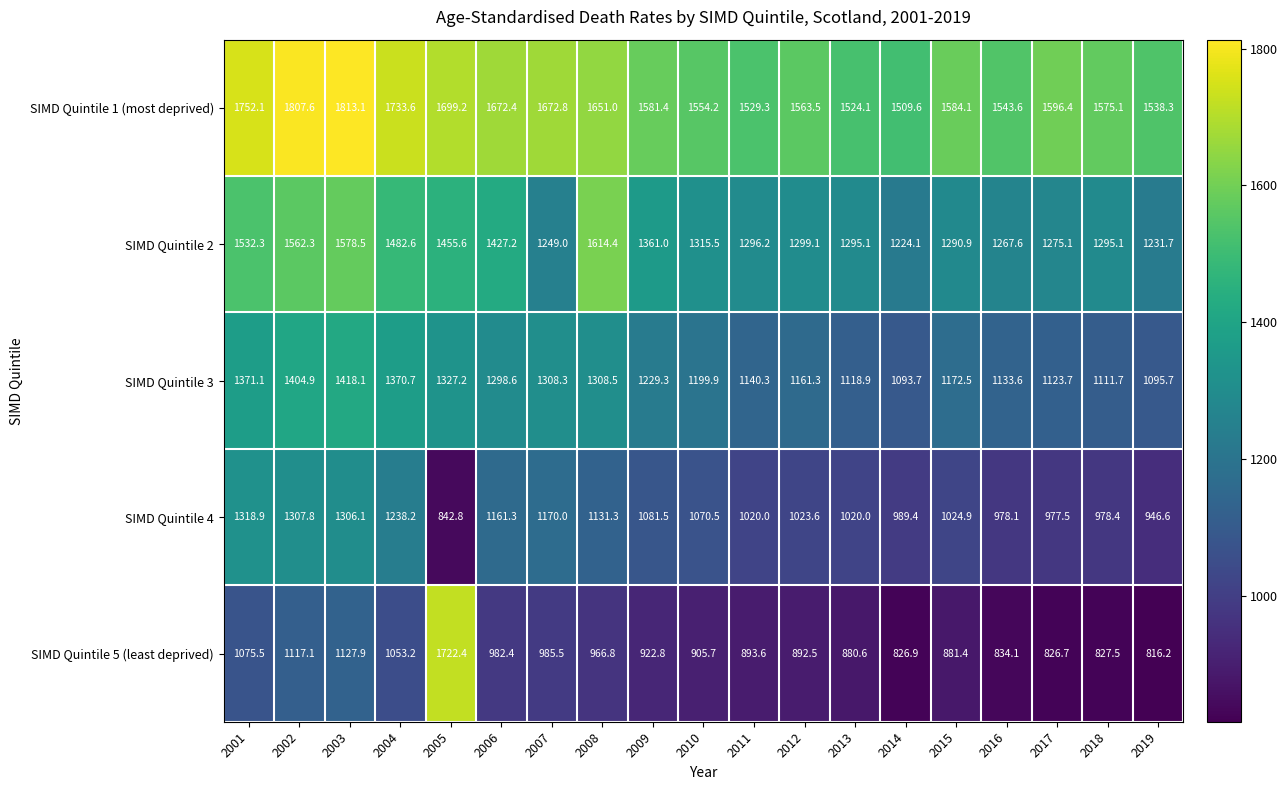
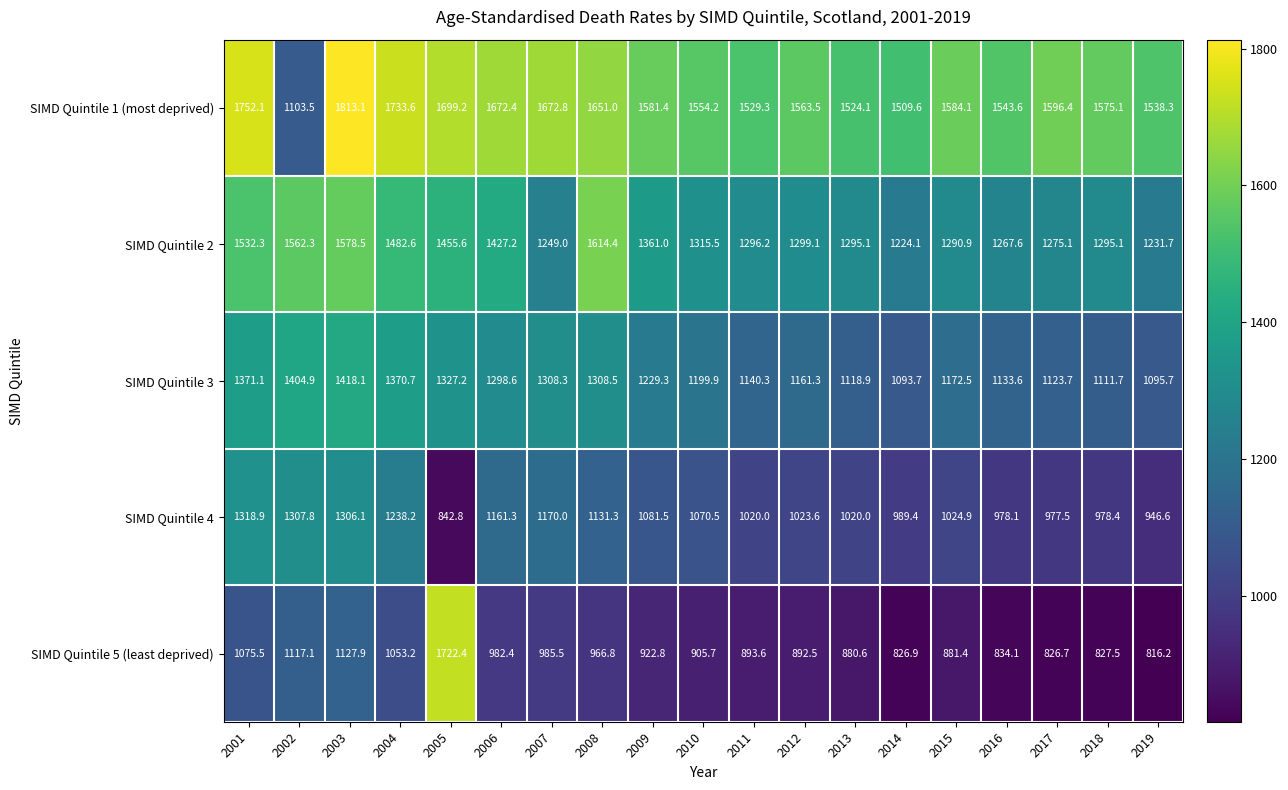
  {
    "SIMD Quintile 1 (most deprived)": {
      "2001": 1752.1,
-     "2002": 1807.6,
+     "2002": 1103.5,
      "2003": 1813.1,
      "2004": 1733.6,
      "2005": 1699.2,
      "2006": 1672.4,
      "2007": 1672.8,
      "2008": 1651.0,
      "2009": 1581.4,
      "2010": 1554.2,
      "2011": 1529.3,
      "2012": 1563.5,
      "2013": 1524.1,
      "2014": 1509.6,
      "2015": 1584.1,
      "2016": 1543.6,
      "2017": 1596.4,
      "2018": 1575.1,
      "2019": 1538.3
    },
    "SIMD Quintile 2": {
      "2001": 1532.3,
      "2002": 1562.3,
      "2003": 1578.5,
      "2004": 1482.6,
      "2005": 1455.6,
      "2006": 1427.2,
      "2007": 1249.0,
      "2008": 1614.4,
      "2009": 1361.0,
      "2010": 1315.5,
      "2011": 1296.2,
      "2012": 1299.1,
      "2013": 1295.1,
      "2014": 1224.1,
      "2015": 1290.9,
      "2016": 1267.6,
      "2017": 1275.1,
      "2018": 1295.1,
      "2019": 1231.7
    },
    "SIMD Quintile 3": {
      "2001": 1371.1,
      "2002": 1404.9,
      "2003": 1418.1,
      "2004": 1370.7,
      "2005": 1327.2,
      "2006": 1298.6,
      "2007": 1308.3,
      "2008": 1308.5,
      "2009": 1229.3,
      "2010": 1199.9,
      "2011": 1140.3,
      "2012": 1161.3,
      "2013": 1118.9,
      "2014": 1093.7,
      "2015": 1172.5,
      "2016": 1133.6,
      "2017": 1123.7,
      "2018": 1111.7,
      "2019": 1095.7
    },
    "SIMD Quintile 4": {
      "2001": 1318.9,
      "2002": 1307.8,
      "2003": 1306.1,
      "2004": 1238.2,
      "2005": 842.8,
      "2006": 1161.3,
      "2007": 1170.0,
      "2008": 1131.3,
      "2009": 1081.5,
      "2010": 1070.5,
      "2011": 1020.0,
      "2012": 1023.6,
      "2013": 1020.0,
      "2014": 989.4,
      "2015": 1024.9,
      "2016": 978.1,
      "2017": 977.5,
      "2018": 978.4,
      "2019": 946.6
    },
    "SIMD Quintile 5 (least deprived)": {
      "2001": 1075.5,
      "2002": 1117.1,
      "2003": 1127.9,
      "2004": 1053.2,
      "2005": 1722.4,
      "2006": 982.4,
      "2007": 985.5,
      "2008": 966.8,
      "2009": 922.8,
      "2010": 905.7,
      "2011": 893.6,
      "2012": 892.5,
      "2013": 880.6,
      "2014": 826.9,
      "2015": 881.4,
      "2016": 834.1,
      "2017": 826.7,
      "2018": 827.5,
      "2019": 816.2
    }
  }
